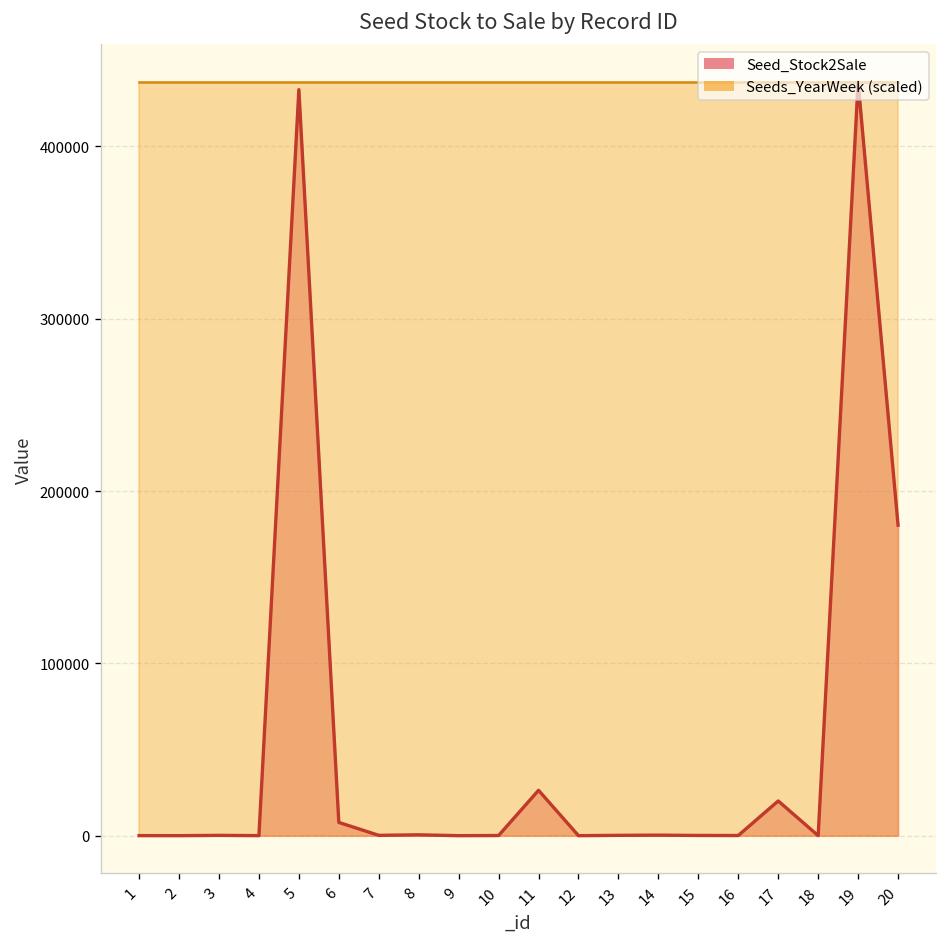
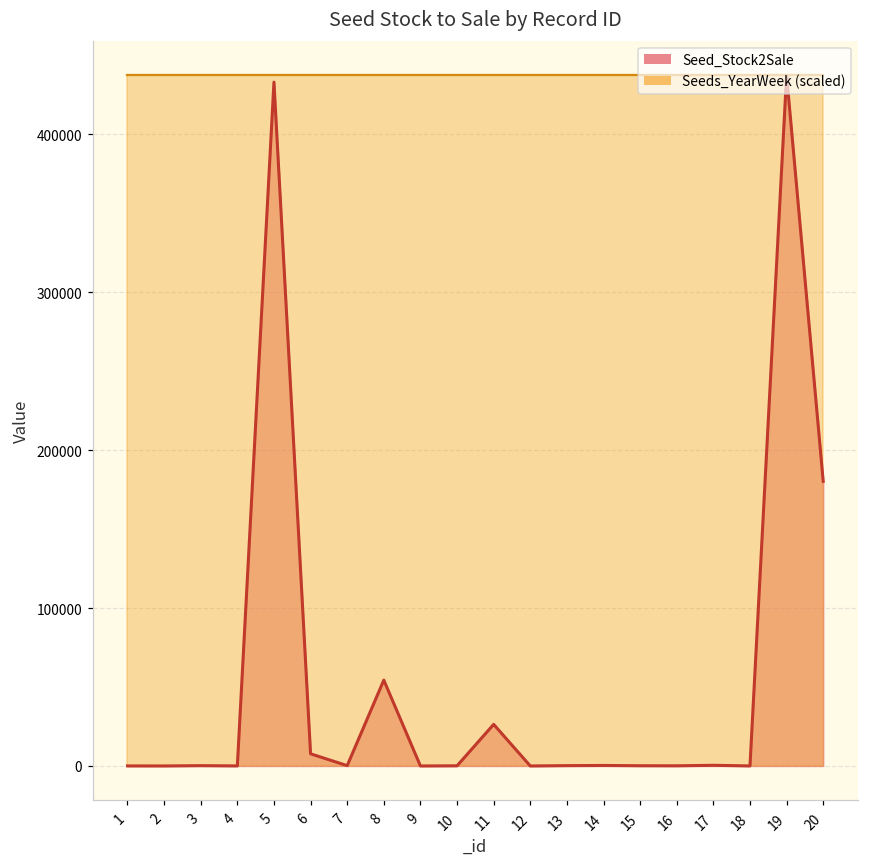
  {
    "Seed_Stock2Sale": {
      "1": 0,
      "2": 0,
      "3": 0,
      "4": 0,
      "5": 433000,
      "6": 8000,
      "7": 0,
-     "8": 1000,
+     "8": 54000,
      "9": 0,
      "10": 0,
      "11": 26000,
      "12": 0,
      "13": 0,
      "14": 0,
      "15": 0,
      "16": 0,
-     "17": 20000,
+     "17": 0,
      "18": 0,
      "20": 180000
    },
    "Seeds_YearWeek (scaled)": {
      "1": 437000,
      "2": 437000,
      "3": 437000,
      "4": 437000,
      "5": 437000,
      "6": 437000,
      "7": 437000,
      "8": 437000,
      "9": 437000,
      "10": 437000,
      "11": 437000,
      "12": 437000,
      "13": 437000,
      "14": 437000
    }
  }
